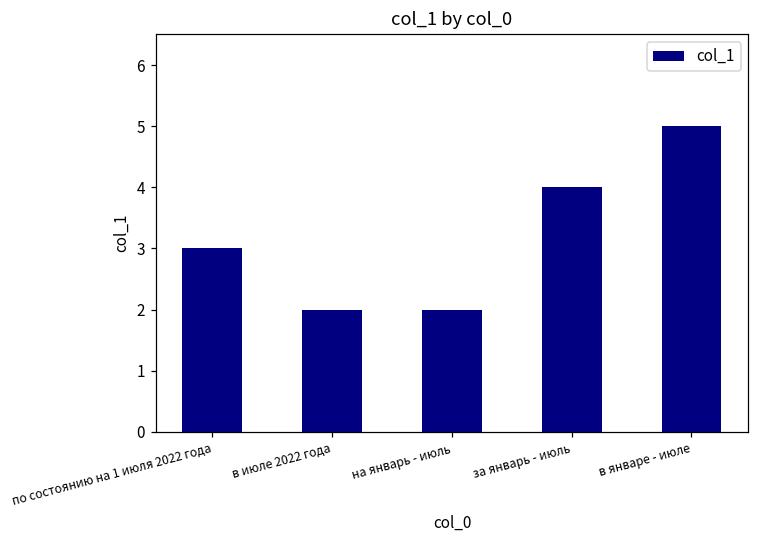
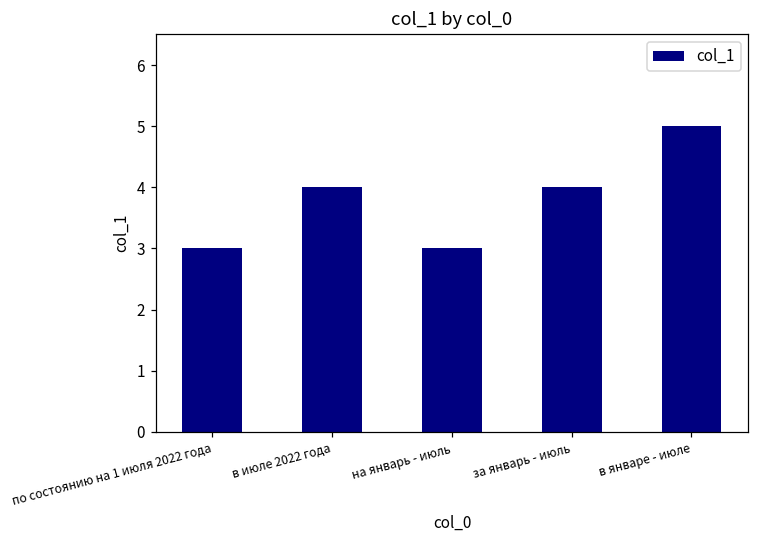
  {
    "по состоянию на 1 июля 2022 года": 3,
-   "в июлe 2022 года": 2,
-   "на январь - июль": 2,
+   "в июлe 2022 года": 4,
+   "на январь - июль": 3,
    "за январь - июль": 4,
    "в январе - июлe": 5
  }
